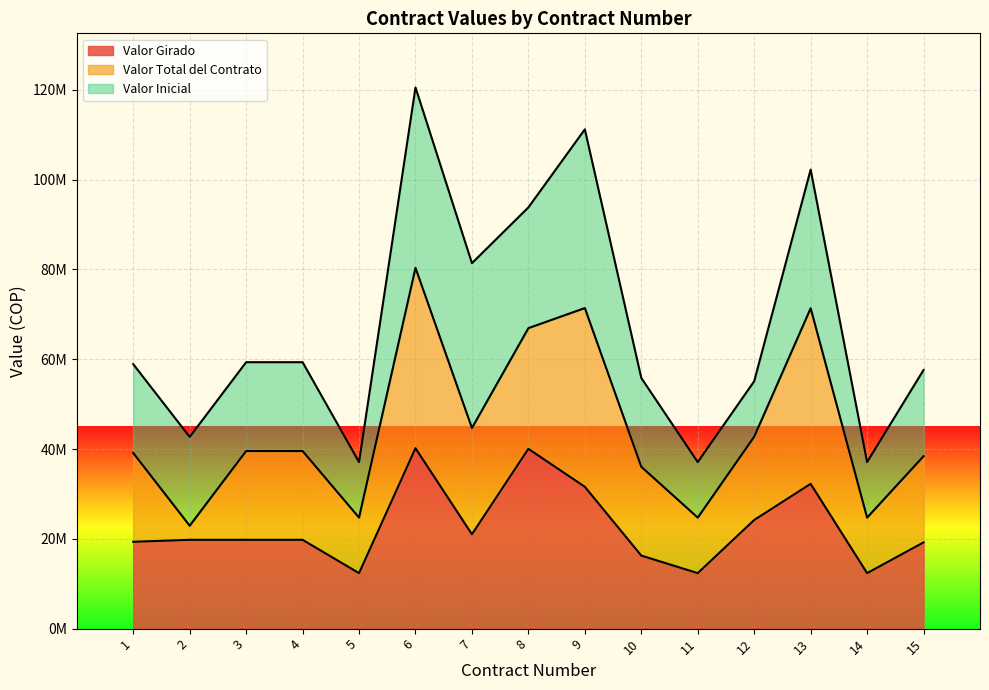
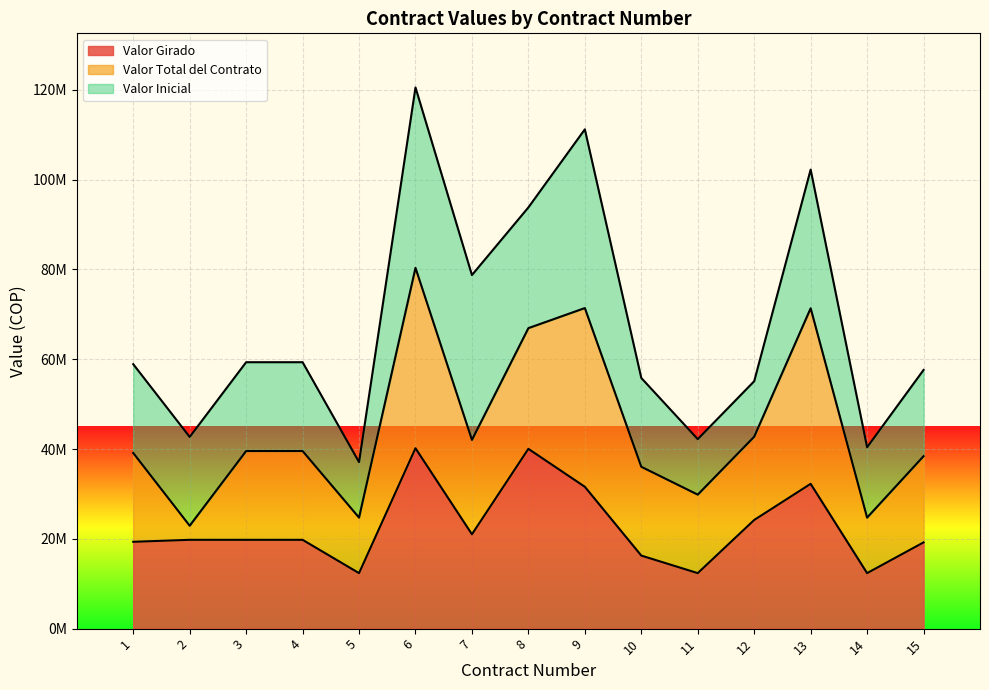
  {
    "Valor Girado": {
      "1": 19000000,
      "2": 20000000,
      "3": 20000000,
      "4": 20000000,
      "5": 12000000,
      "6": 40000000,
      "7": 21000000,
      "8": 40000000,
      "9": 32000000,
      "10": 16000000,
      "11": 12000000,
      "12": 24000000,
      "13": 32000000,
      "14": 12000000,
      "15": 19000000
    },
    "Valor Total del Contrato": {
      "1": 20000000,
      "2": 3000000,
      "3": 20000000,
      "4": 20000000,
      "5": 12000000,
      "6": 40000000,
-     "7": 24000000,
+     "7": 21000000,
      "8": 27000000,
      "9": 40000000,
      "10": 20000000,
-     "11": 12000000,
+     "11": 17000000,
      "12": 19000000,
      "13": 39000000,
      "14": 12000000,
      "15": 19000000
    },
    "Valor Inicial": {
      "1": 20000000,
      "2": 20000000,
      "3": 20000000,
      "4": 20000000,
      "5": 12000000,
      "6": 40000000,
      "7": 37000000,
      "8": 27000000,
      "9": 40000000,
      "10": 20000000,
      "11": 12000000,
      "12": 12000000,
      "13": 31000000,
-     "14": 12000000,
+     "14": 16000000,
      "15": 19000000
    }
  }
